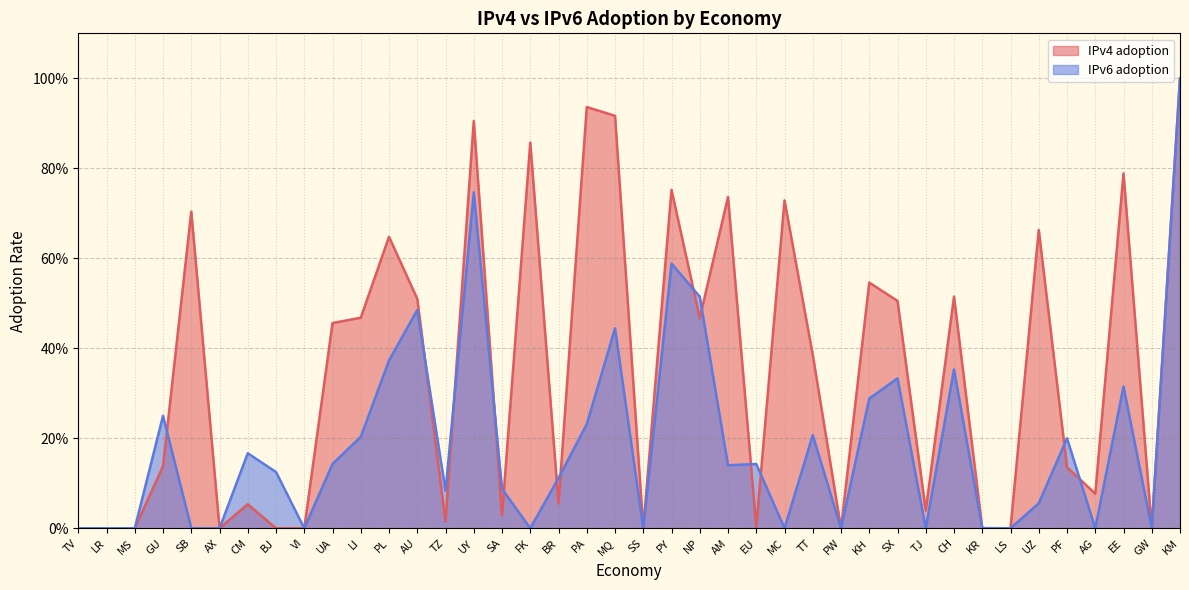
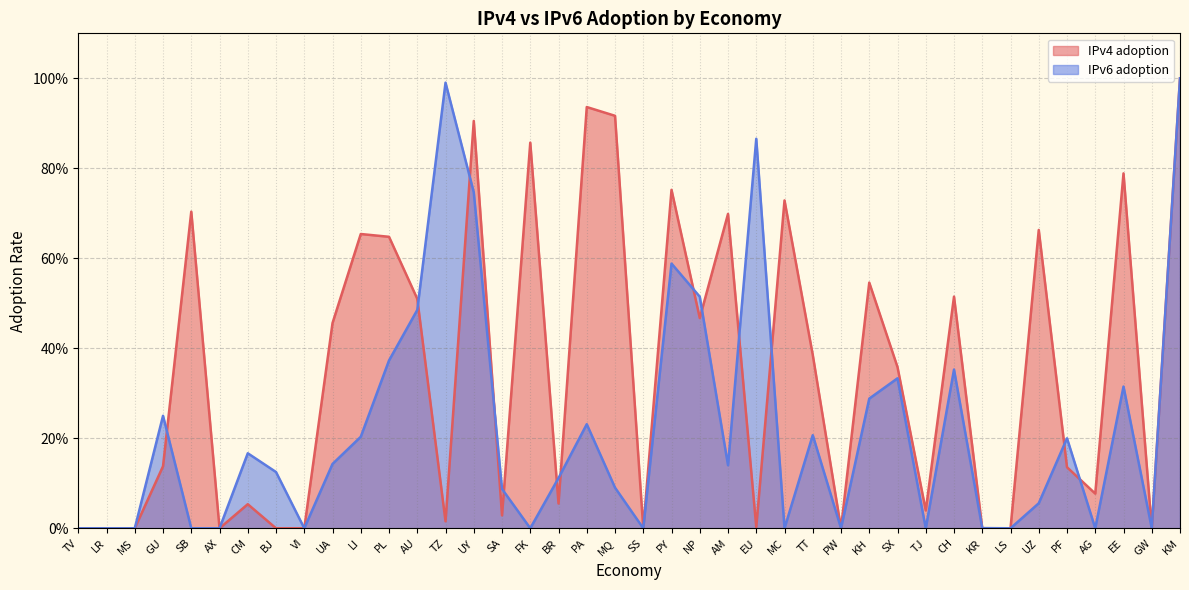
  {
    "IPv4 adoption": {
      "GU": "14%",
      "SB": "70%",
      "CM": "5%",
      "BJ": "0%",
      "UA": "46%",
-     "LI": "47%",
+     "LI": "65%",
      "PL": "65%",
      "AU": "51%",
      "TZ": "2%",
      "UY": "91%",
      "SA": "3%",
      "FK": "86%",
      "BR": "6%",
      "PA": "94%",
      "MQ": "92%",
      "PY": "75%",
      "NP": "47%",
-     "AM": "74%",
+     "AM": "70%",
      "EU": "0%",
      "MC": "73%",
      "TT": "39%",
      "KH": "55%",
-     "SX": "51%",
+     "SX": "36%",
      "TJ": "4%",
      "CH": "51%",
      "UZ": "66%",
      "PF": "14%",
      "AG": "8%",
      "EE": "79%"
    },
    "IPv6 adoption": {
      "GU": "25%",
      "SB": "0%",
      "CM": "17%",
      "BJ": "13%",
      "UA": "14%",
      "LI": "20%",
      "PL": "37%",
      "AU": "49%",
-     "TZ": "8%",
+     "TZ": "99%",
      "UY": "75%",
      "SA": "9%",
      "FK": "0%",
      "BR": "11%",
      "PA": "23%",
-     "MQ": "44%",
+     "MQ": "9%",
      "PY": "59%",
      "NP": "51%",
      "AM": "14%",
-     "EU": "14%",
+     "EU": "87%",
      "MC": "0%",
      "TT": "21%",
      "KH": "29%",
      "SX": "33%",
      "TJ": "0%",
      "CH": "35%",
      "UZ": "6%",
      "PF": "20%",
      "AG": "0%",
      "EE": "32%"
    }
  }
